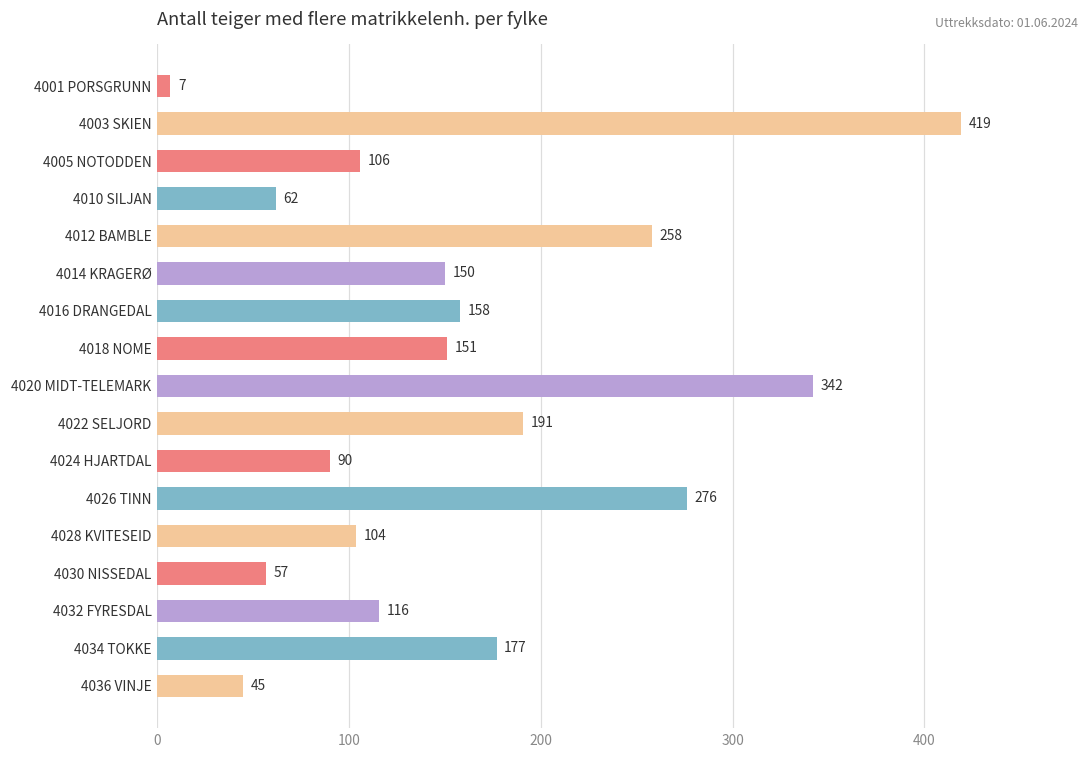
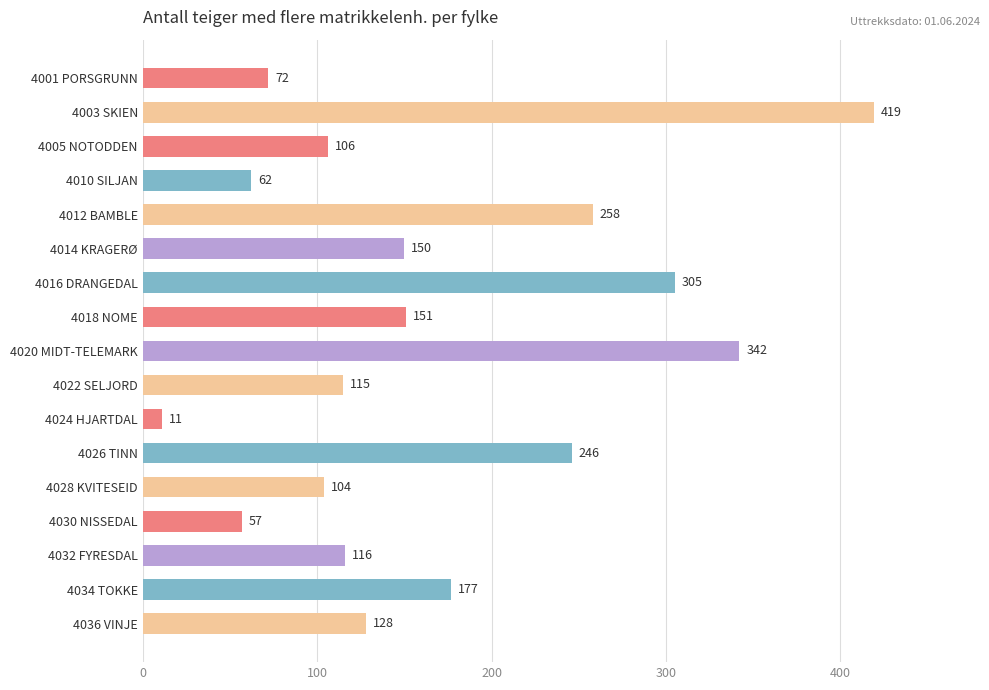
  {
-   "4001 PORSGRUNN": 7,
+   "4001 PORSGRUNN": 72,
    "4003 SKIEN": 419,
    "4005 NOTODDEN": 106,
    "4010 SILJAN": 62,
    "4012 BAMBLE": 258,
    "4014 KRAGERØ": 150,
-   "4016 DRANGEDAL": 158,
+   "4016 DRANGEDAL": 305,
    "4018 NOME": 151,
    "4020 MIDT-TELEMARK": 342,
-   "4022 SELJORD": 191,
-   "4024 HJARTDAL": 90,
-   "4026 TINN": 276,
+   "4022 SELJORD": 115,
+   "4024 HJARTDAL": 11,
+   "4026 TINN": 246,
    "4028 KVITESEID": 104,
    "4030 NISSEDAL": 57,
    "4032 FYRESDAL": 116,
    "4034 TOKKE": 177,
-   "4036 VINJE": 45
+   "4036 VINJE": 128
  }
